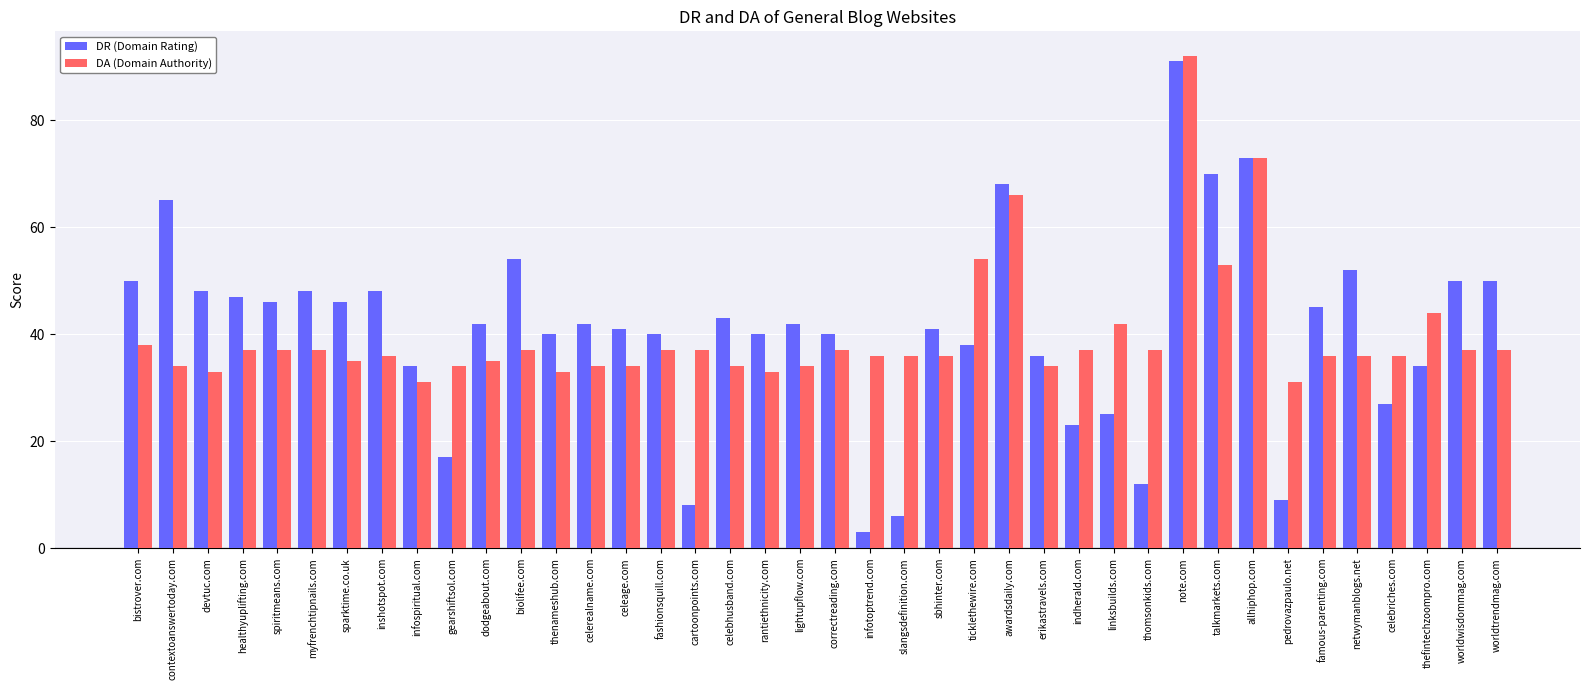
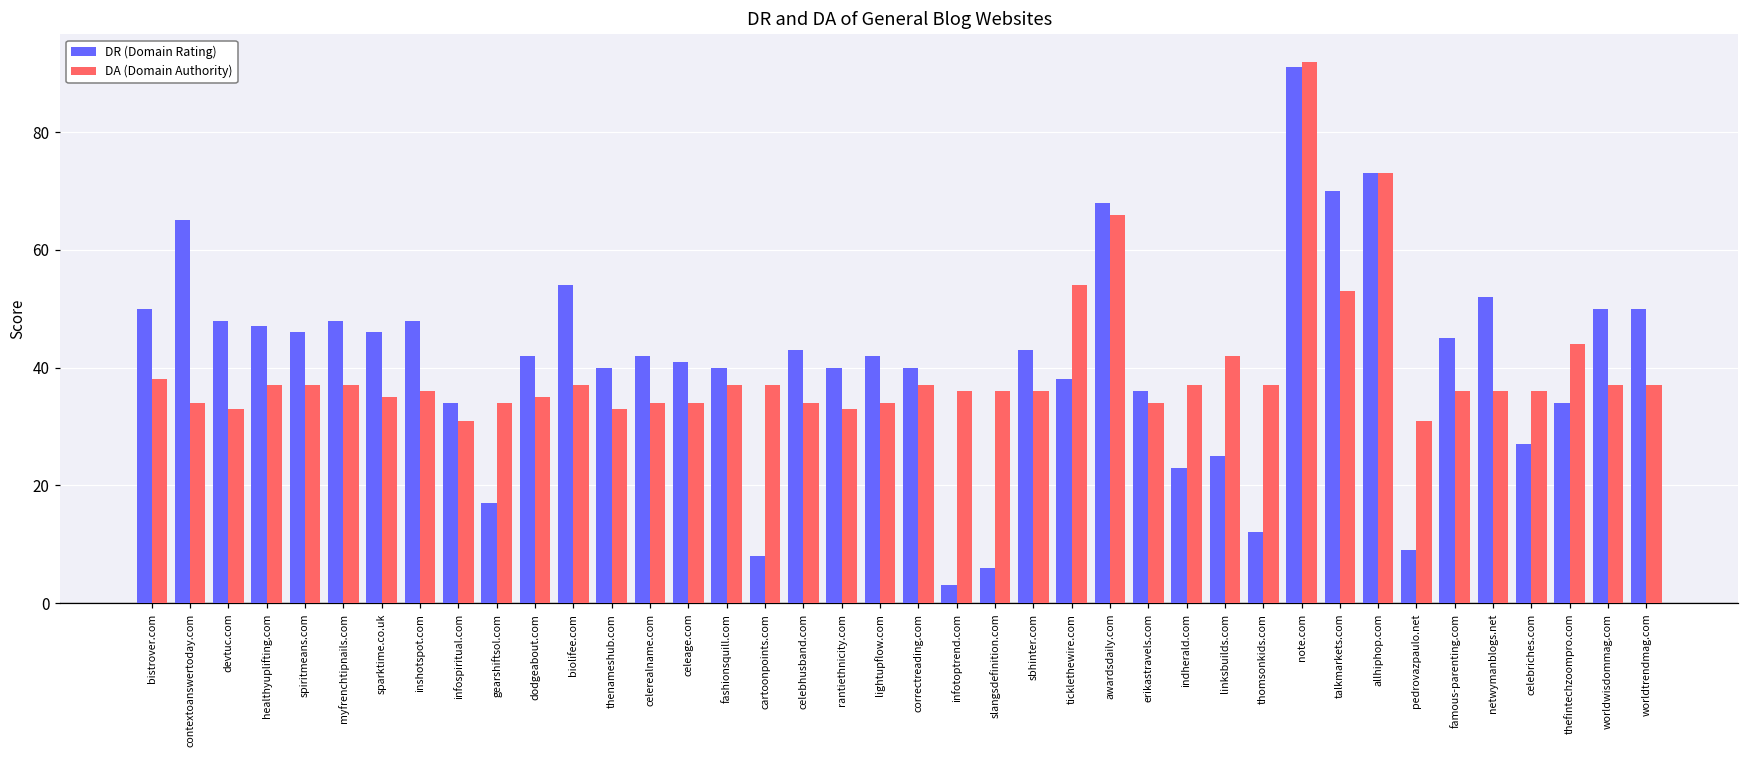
  {
    "DR (Domain Rating)": {
      "bistrover.com": 50,
      "contextoanswertoday.com": 65,
      "devtuc.com": 48,
      "healthyuplifting.com": 47,
      "spiritmeans.com": 46,
      "myfrenchtipnails.com": 48,
      "sparktime.co.uk": 46,
      "inshotspot.com": 48,
      "infospiritual.com": 34,
      "gearshiftsol.com": 17,
      "dodgeabout.com": 42,
      "biolifee.com": 54,
      "thenameshub.com": 40,
      "celerealname.com": 42,
      "celeage.com": 41,
      "fashionsquill.com": 40,
      "cartoonpoints.com": 8,
      "celebhusband.com": 43,
      "rantiethnicity.com": 40,
      "lightupflow.com": 42,
      "correctreading.com": 40,
      "infotoptrend.com": 3,
      "slangsdefinition.com": 6,
-     "sbhinter.com": 41,
+     "sbhinter.com": 43,
      "ticklethewire.com": 38,
      "awardsdaily.com": 68,
      "erikastravels.com": 36,
      "indherald.com": 23,
      "linksbuilds.com": 25,
      "thomsonkids.com": 12,
      "note.com": 91,
      "talkmarkets.com": 70,
      "allhiphop.com": 73,
      "pedrovazpaulo.net": 9,
      "famous-parenting.com": 45,
      "netwymanblogs.net": 52,
      "celebriches.com": 27,
      "thefintechzoompro.com": 34,
      "worldwisdommag.com": 50,
      "worldtrendmag.com": 50
    },
    "DA (Domain Authority)": {
      "bistrover.com": 38,
      "contextoanswertoday.com": 34,
      "devtuc.com": 33,
      "healthyuplifting.com": 37,
      "spiritmeans.com": 37,
      "myfrenchtipnails.com": 37,
      "sparktime.co.uk": 35,
      "inshotspot.com": 36,
      "infospiritual.com": 31,
      "gearshiftsol.com": 34,
      "dodgeabout.com": 35,
      "biolifee.com": 37,
      "thenameshub.com": 33,
      "celerealname.com": 34,
      "celeage.com": 34,
      "fashionsquill.com": 37,
      "cartoonpoints.com": 37,
      "celebhusband.com": 34,
      "rantiethnicity.com": 33,
      "lightupflow.com": 34,
      "correctreading.com": 37,
      "infotoptrend.com": 36,
      "slangsdefinition.com": 36,
      "sbhinter.com": 36,
      "ticklethewire.com": 54,
      "awardsdaily.com": 66,
      "erikastravels.com": 34,
      "indherald.com": 37,
      "linksbuilds.com": 42,
      "thomsonkids.com": 37,
      "note.com": 92,
      "talkmarkets.com": 53,
      "allhiphop.com": 73,
      "pedrovazpaulo.net": 31,
      "famous-parenting.com": 36,
      "netwymanblogs.net": 36,
      "celebriches.com": 36,
      "thefintechzoompro.com": 44,
      "worldwisdommag.com": 37,
      "worldtrendmag.com": 37
    }
  }
